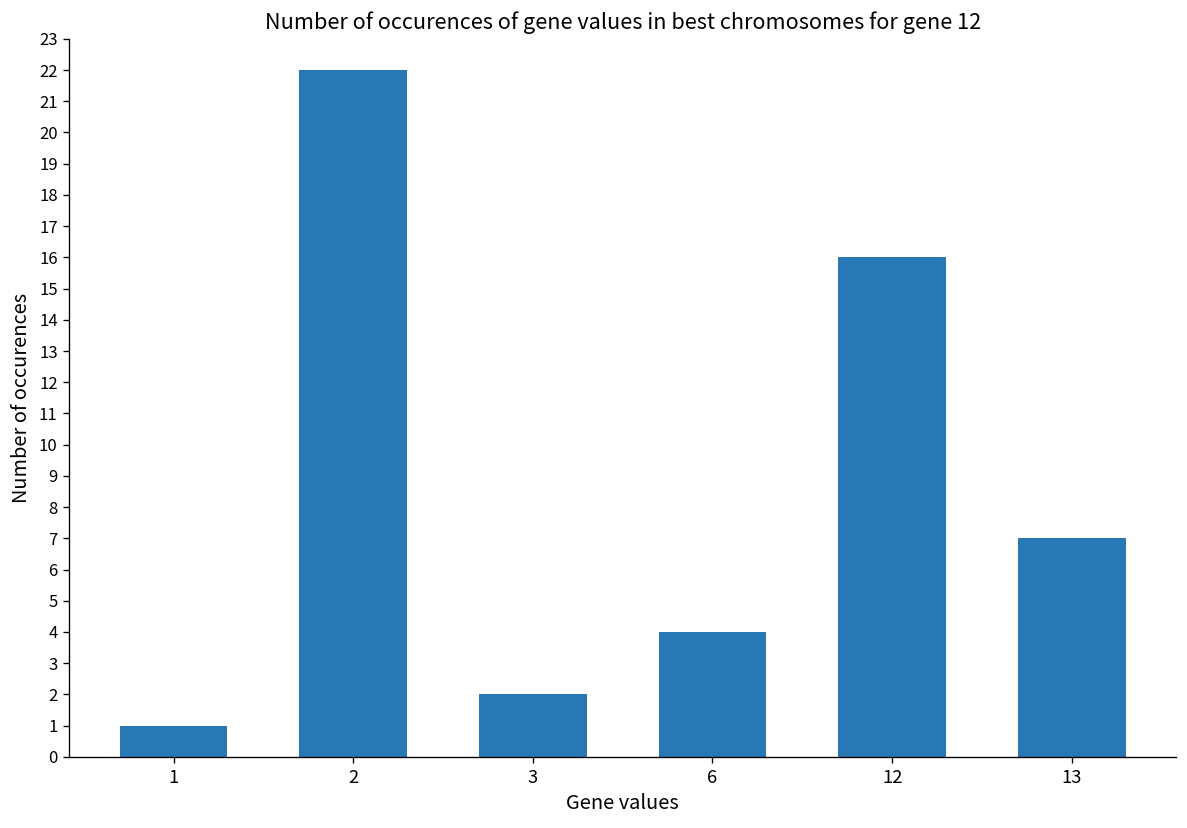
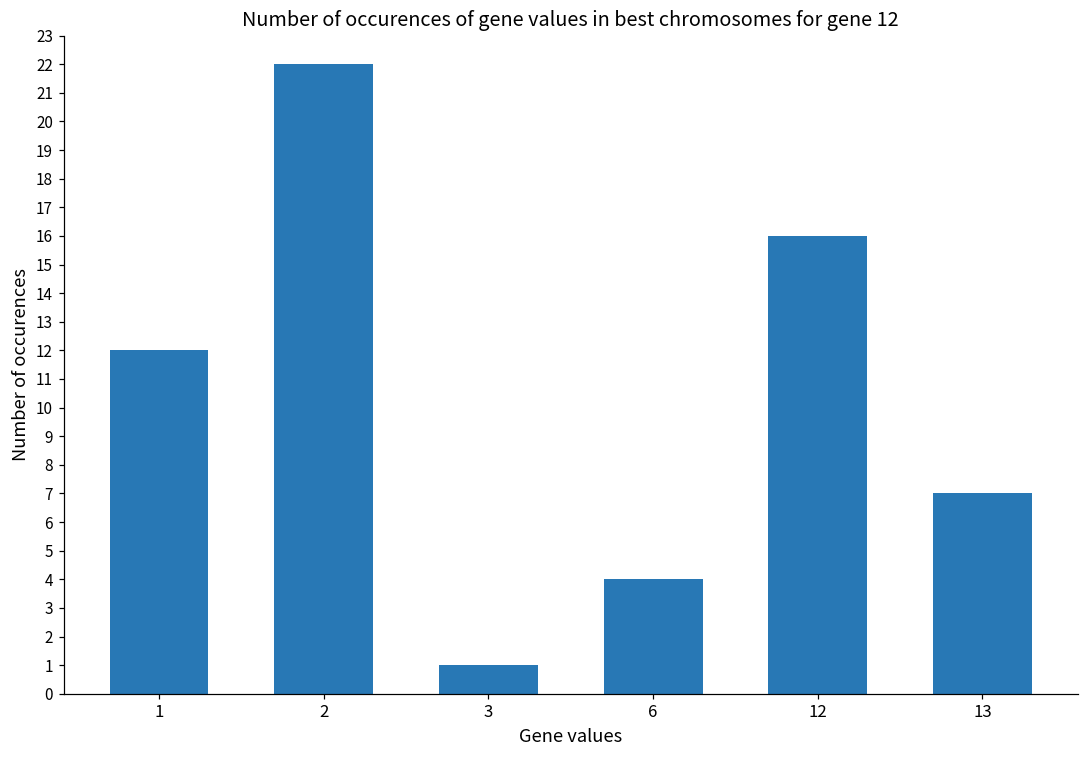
  {
-   "1": 1,
+   "1": 12,
    "2": 22,
-   "3": 2,
+   "3": 1,
    "6": 4,
    "12": 16,
    "13": 7
  }
